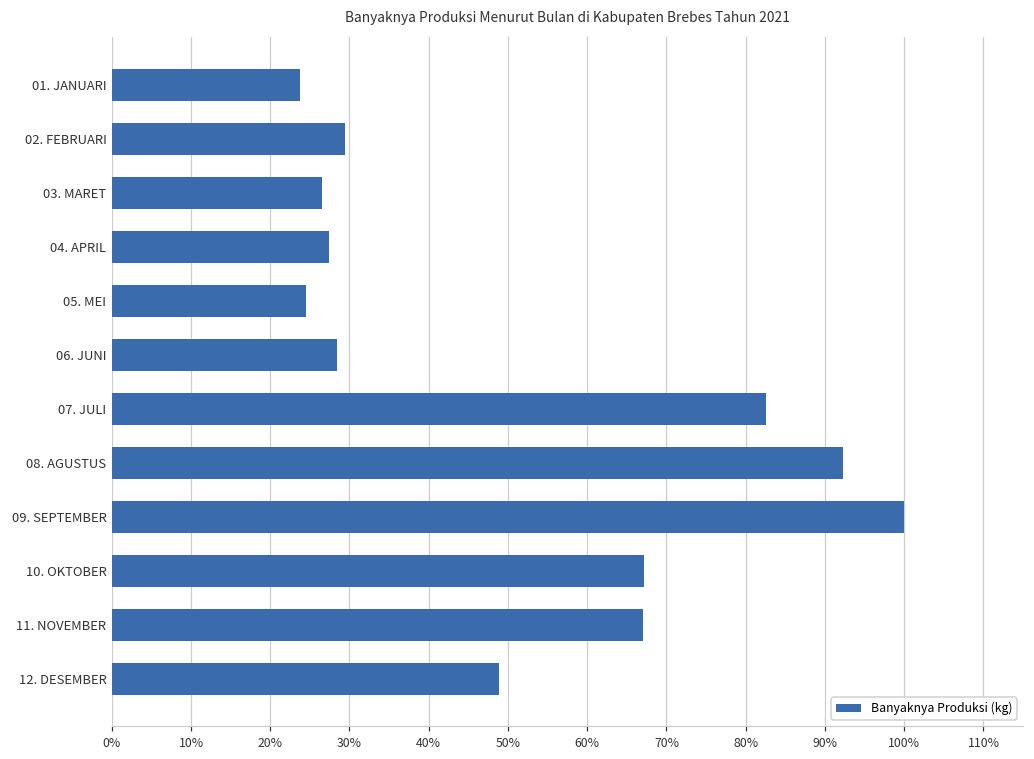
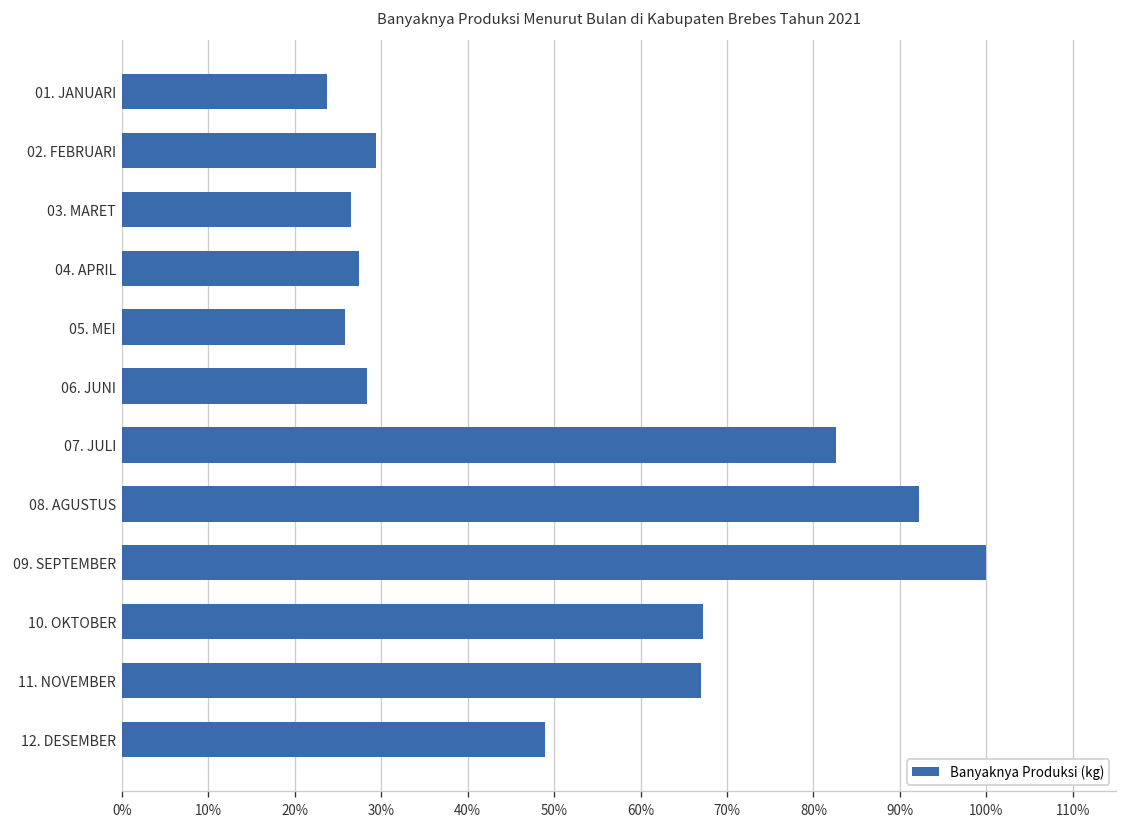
  {
    "01. JANUARI": "24%",
    "02. FEBRUARI": "29%",
    "03. MARET": "27%",
    "04. APRIL": "27%",
-   "05. MEI": "25%",
+   "05. MEI": "26%",
    "06. JUNI": "28%",
    "07. JULI": "83%",
    "08. AGUSTUS": "92%",
    "09. SEPTEMBER": "100%",
    "10. OKTOBER": "67%",
    "11. NOVEMBER": "67%",
    "12. DESEMBER": "49%"
  }
